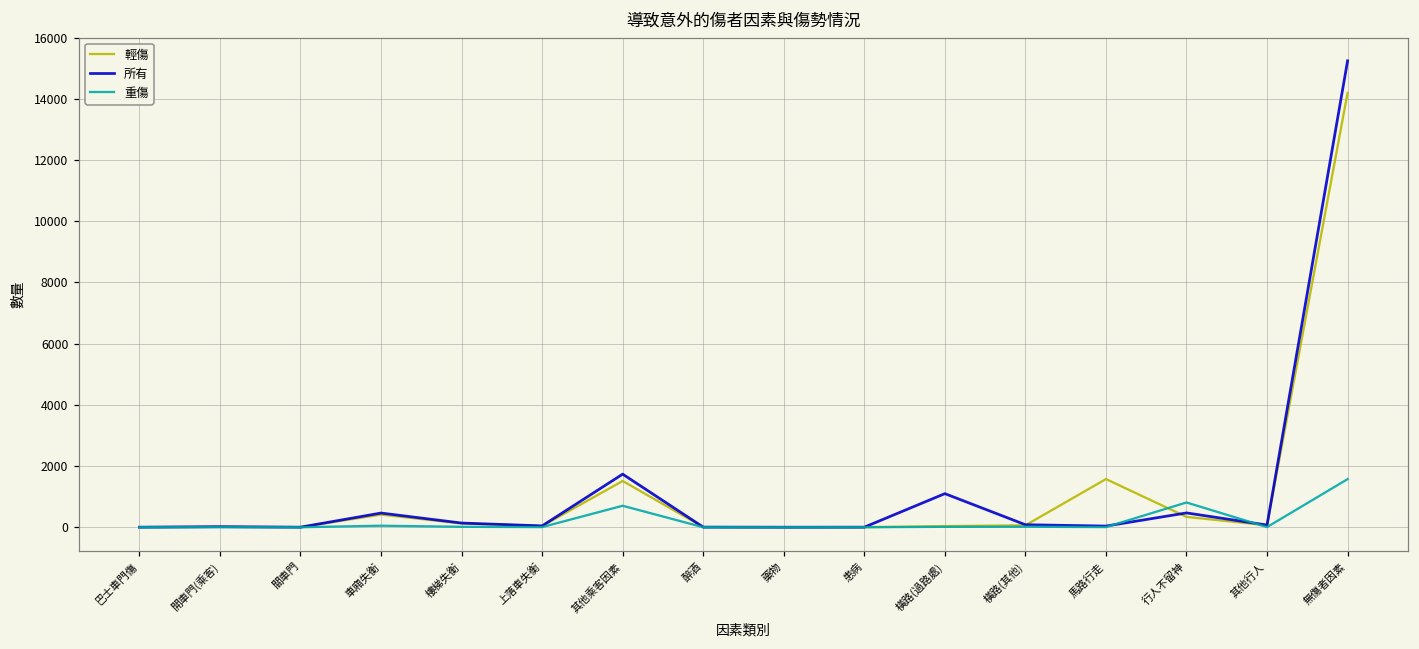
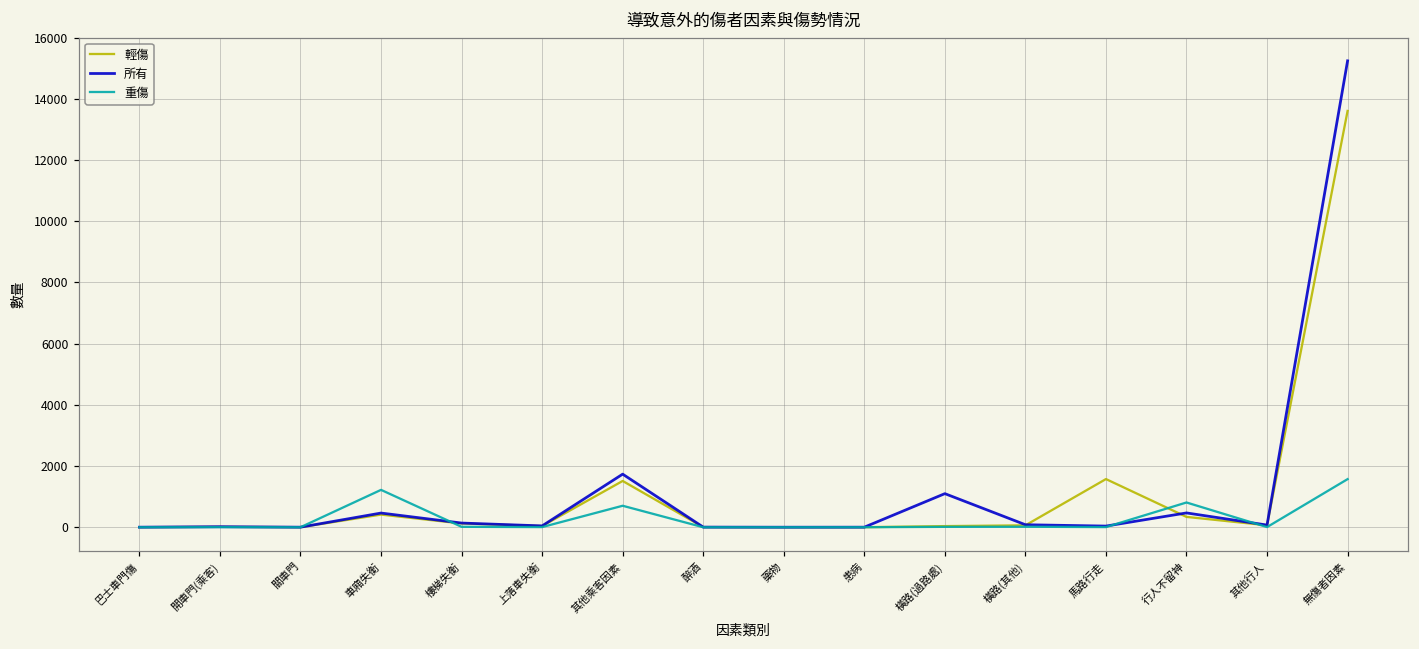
  {
    "輕傷": {
      "其他乘客因素": 1500,
      "馬路行走": 1600,
      "行人不留神": 300,
-     "無傷者因素": 14200
+     "無傷者因素": 13600
    },
    "所有": {
      "其他乘客因素": 1700,
      "橫路(過路處)": 1100,
      "行人不留神": 500,
      "無傷者因素": 15200
    },
    "重傷": {
-     "車廂失衡": 100,
+     "車廂失衡": 1200,
      "樓梯失衡": 0,
      "其他乘客因素": 700,
      "行人不留神": 800,
      "無傷者因素": 1600
    }
  }
